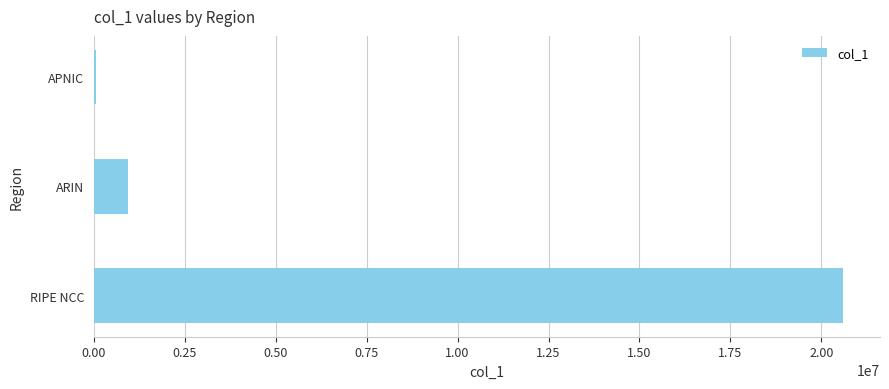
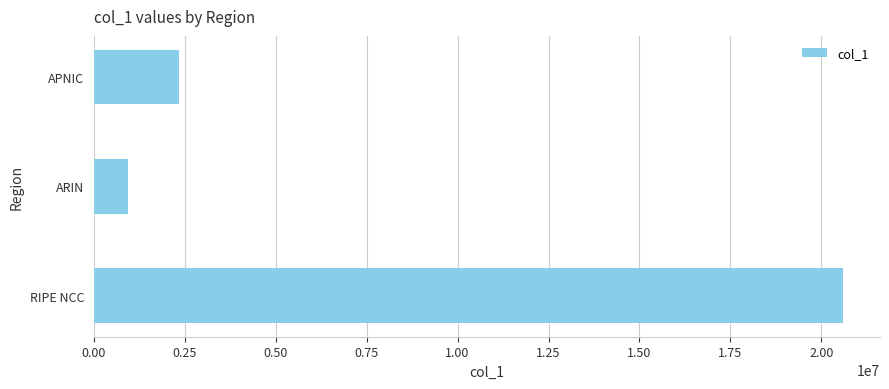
  {
-   "APNIC": 100000,
+   "APNIC": 2300000,
    "ARIN": 900000,
    "RIPE NCC": 20600000
  }
